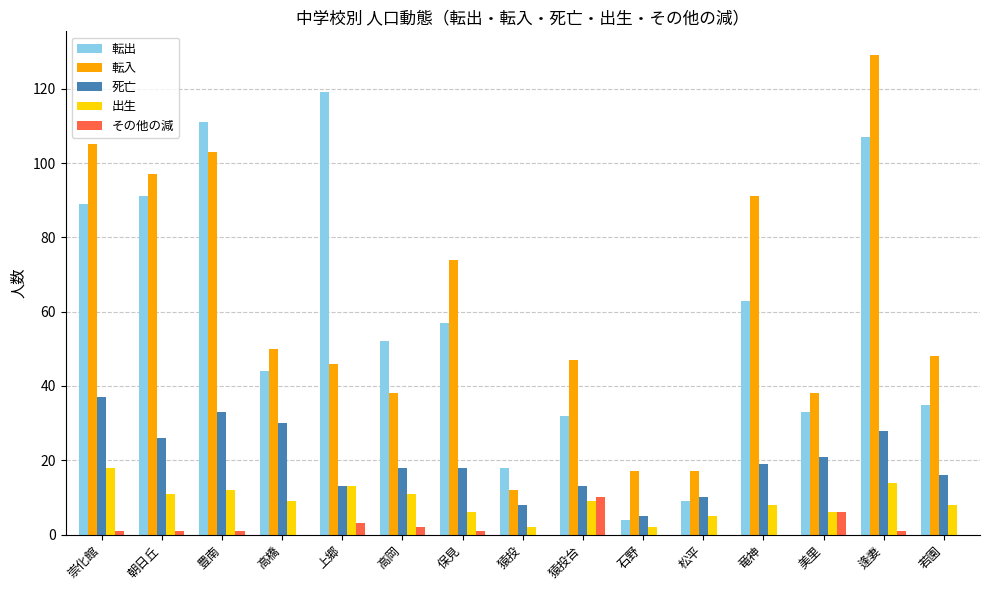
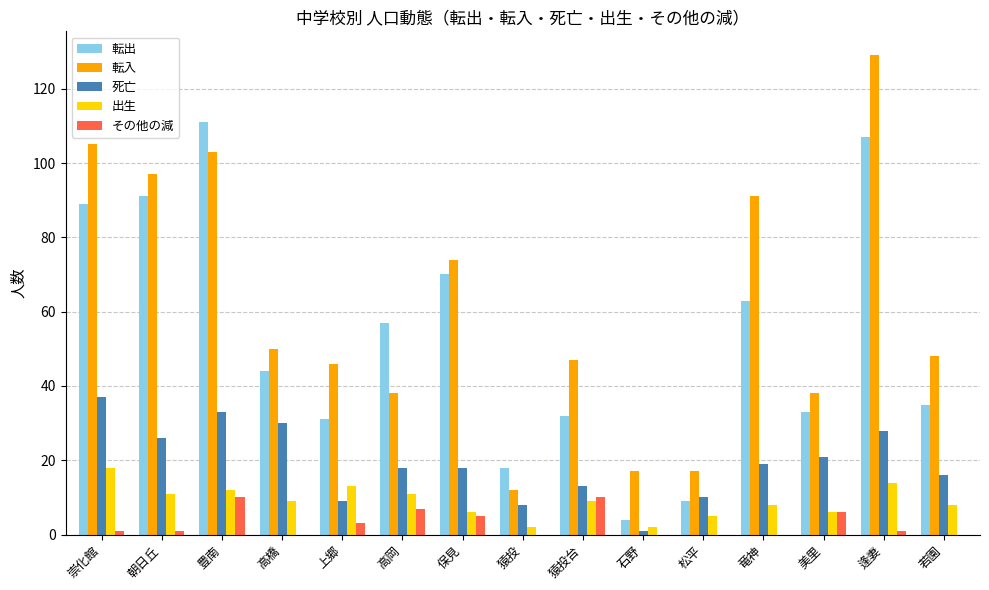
  {
    "転出": {
      "崇化館": 89,
      "朝日丘": 91,
      "豊南": 111,
      "高橋": 44,
-     "上郷": 119,
-     "高岡": 52,
-     "保見": 57,
+     "上郷": 31,
+     "高岡": 57,
+     "保見": 70,
      "猿投": 18,
      "猿投台": 32,
      "石野": 4,
      "松平": 9,
      "竜神": 63,
      "美里": 33,
      "逢妻": 107,
      "若園": 35
    },
    "死亡": {
      "崇化館": 37,
      "朝日丘": 26,
      "豊南": 33,
      "高橋": 30,
-     "上郷": 13,
+     "上郷": 9,
      "高岡": 18,
      "保見": 18,
      "猿投": 8,
      "猿投台": 13,
-     "石野": 5,
+     "石野": 1,
      "松平": 10,
      "竜神": 19,
      "美里": 21,
      "逢妻": 28,
      "若園": 16
    },
    "その他の減": {
      "崇化館": 1,
      "朝日丘": 1,
-     "豊南": 1,
+     "豊南": 10,
      "高橋": 0,
      "上郷": 3,
-     "高岡": 2,
-     "保見": 1,
+     "高岡": 7,
+     "保見": 5,
      "猿投": 0,
      "猿投台": 10,
      "石野": 0,
      "松平": 0,
      "竜神": 0,
      "美里": 6,
      "逢妻": 1,
      "若園": 0
    }
  }
